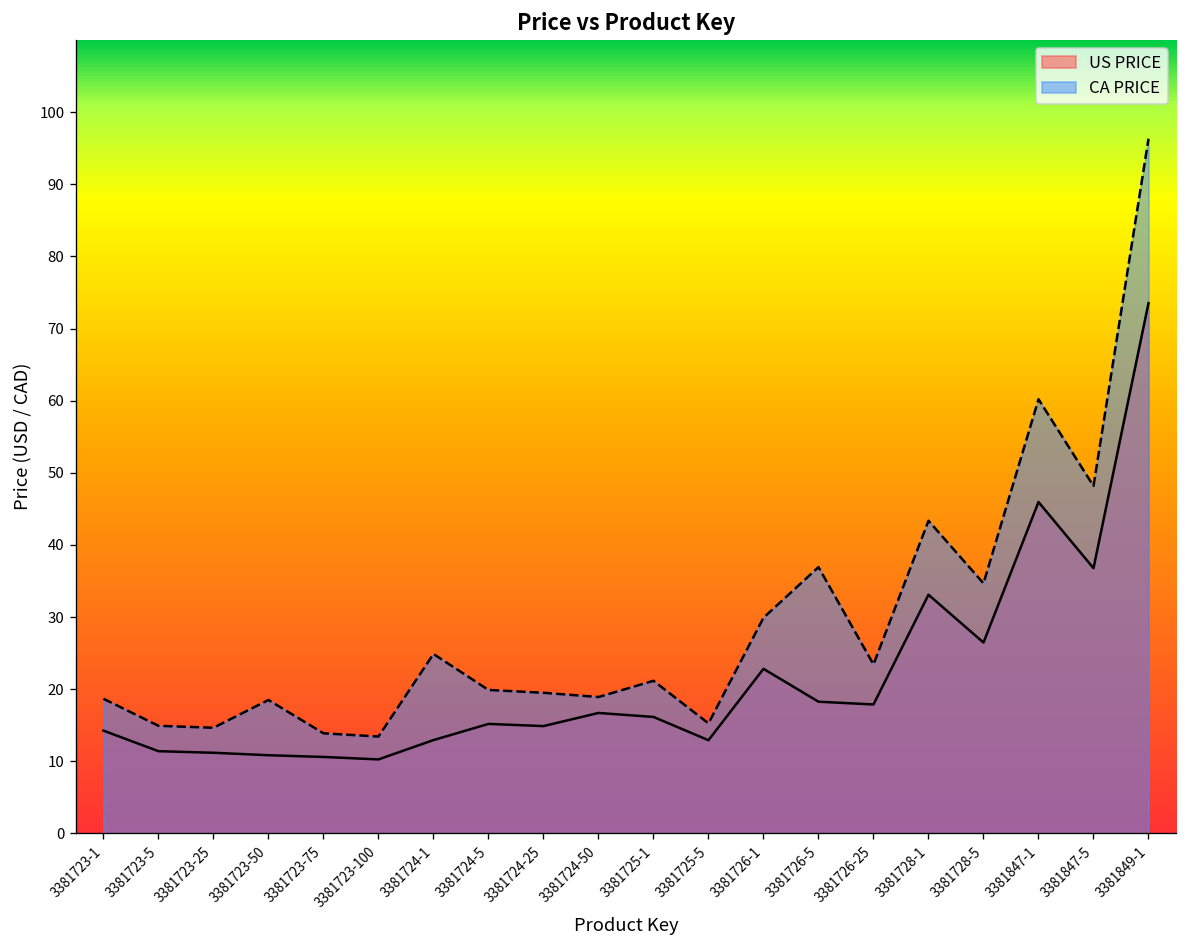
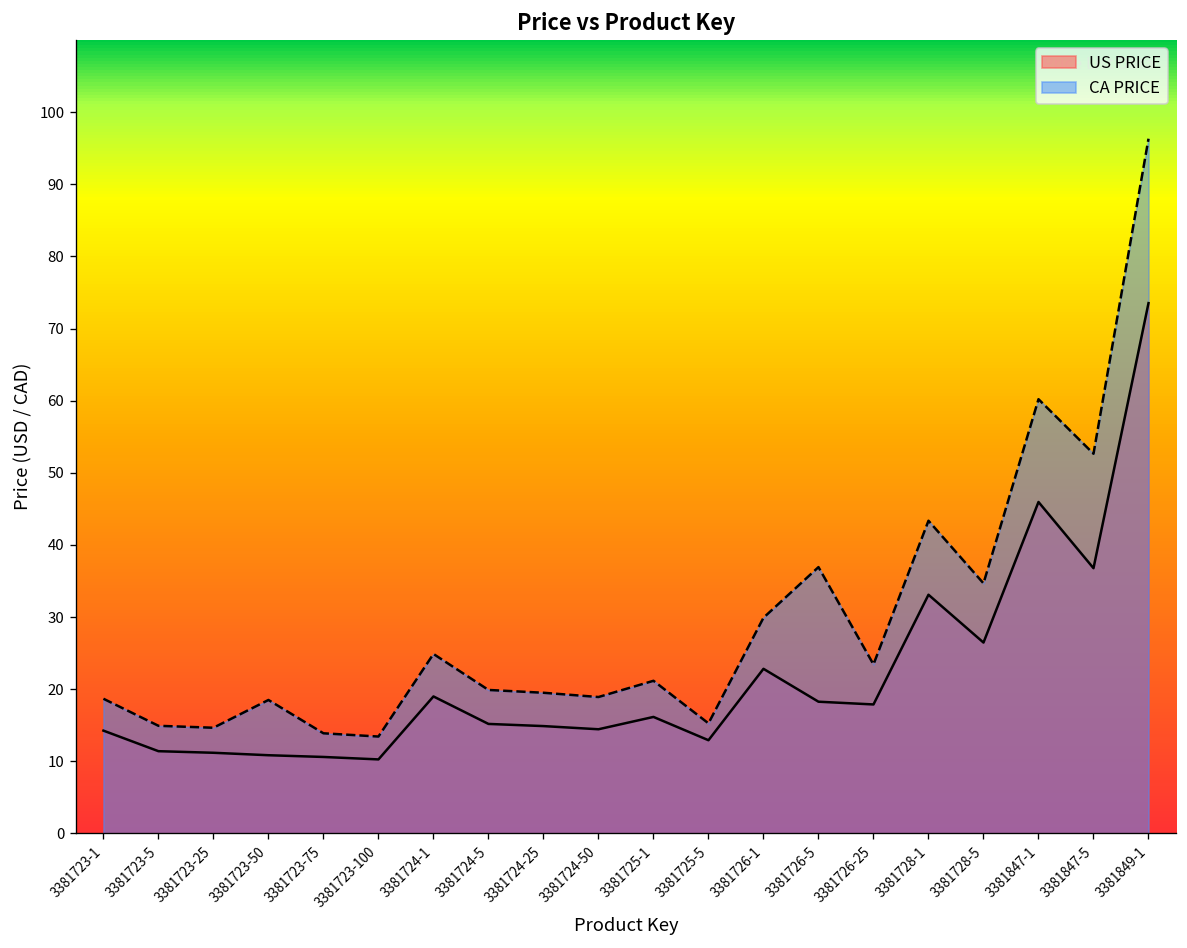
  {
    "US PRICE": {
      "3381723-1": 14,
      "3381723-5": 11,
      "3381723-25": 11,
      "3381723-50": 11,
      "3381723-75": 11,
      "3381723-100": 10,
-     "3381724-1": 13,
+     "3381724-1": 19,
      "3381724-5": 15,
      "3381724-25": 15,
-     "3381724-50": 17,
+     "3381724-50": 14,
      "3381725-1": 16,
      "3381725-5": 13,
      "3381726-1": 23,
      "3381726-5": 18,
      "3381726-25": 18,
      "3381728-1": 33,
      "3381728-5": 26,
      "3381847-1": 46,
      "3381847-5": 37,
      "3381849-1": 74
    },
    "CA PRICE": {
      "3381723-1": 19,
      "3381723-5": 15,
      "3381723-25": 15,
      "3381723-50": 19,
      "3381723-75": 14,
      "3381723-100": 13,
      "3381724-1": 25,
      "3381724-5": 20,
      "3381724-25": 20,
      "3381724-50": 19,
      "3381725-1": 21,
      "3381725-5": 15,
      "3381726-1": 30,
      "3381726-5": 37,
      "3381726-25": 23,
      "3381728-1": 43,
      "3381728-5": 35,
      "3381847-1": 60,
-     "3381847-5": 48,
+     "3381847-5": 53,
      "3381849-1": 96
    }
  }
